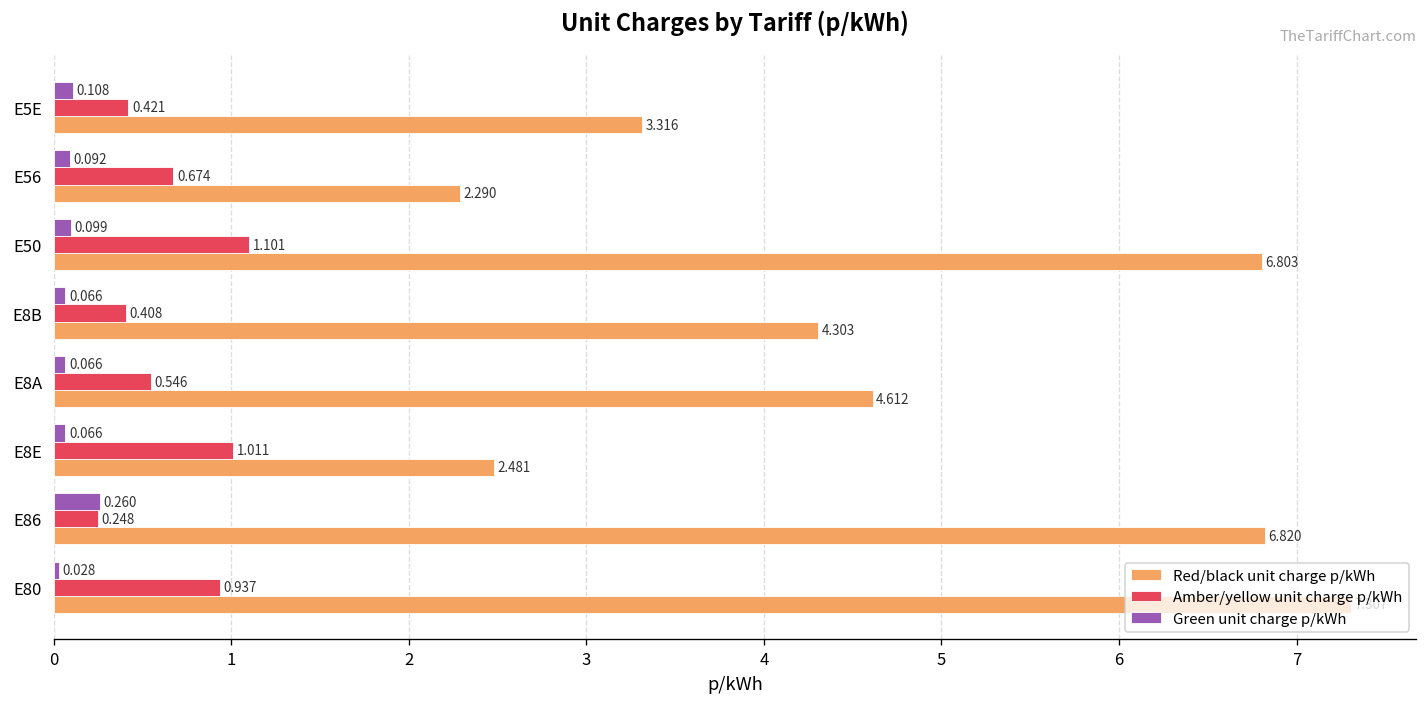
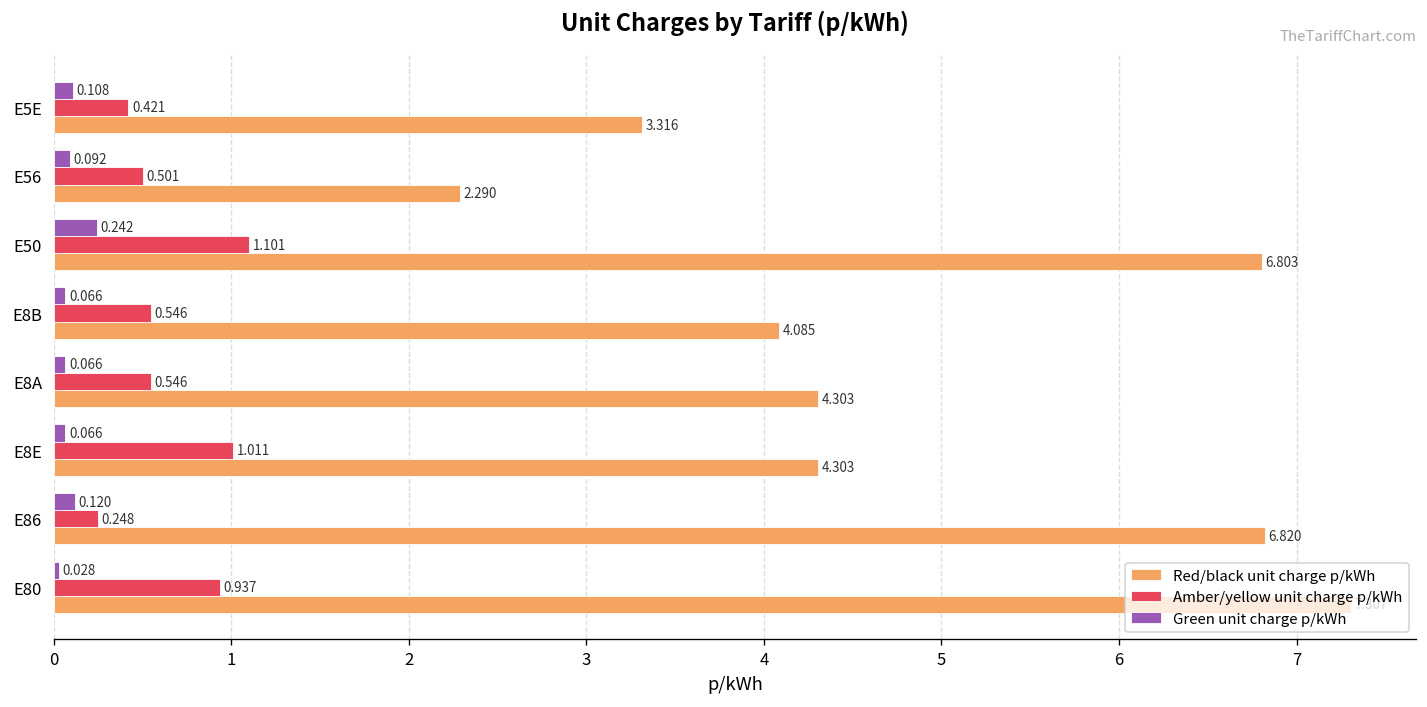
  {
    "Red/black unit charge p/kWh": {
      "E5E": 3.316,
      "E56": 2.290,
      "E50": 6.803,
-     "E8B": 4.303,
-     "E8A": 4.612,
-     "E8E": 2.481,
+     "E8B": 4.085,
+     "E8A": 4.303,
+     "E8E": 4.303,
      "E86": 6.820
    },
    "Amber/yellow unit charge p/kWh": {
      "E5E": 0.421,
-     "E56": 0.674,
+     "E56": 0.501,
      "E50": 1.101,
-     "E8B": 0.408,
+     "E8B": 0.546,
      "E8A": 0.546,
      "E8E": 1.011,
      "E86": 0.248,
      "E80": 0.937
    },
    "Green unit charge p/kWh": {
      "E5E": 0.108,
      "E56": 0.092,
-     "E50": 0.099,
+     "E50": 0.242,
      "E8B": 0.066,
      "E8A": 0.066,
      "E8E": 0.066,
-     "E86": 0.260,
+     "E86": 0.120,
      "E80": 0.028
    }
  }
